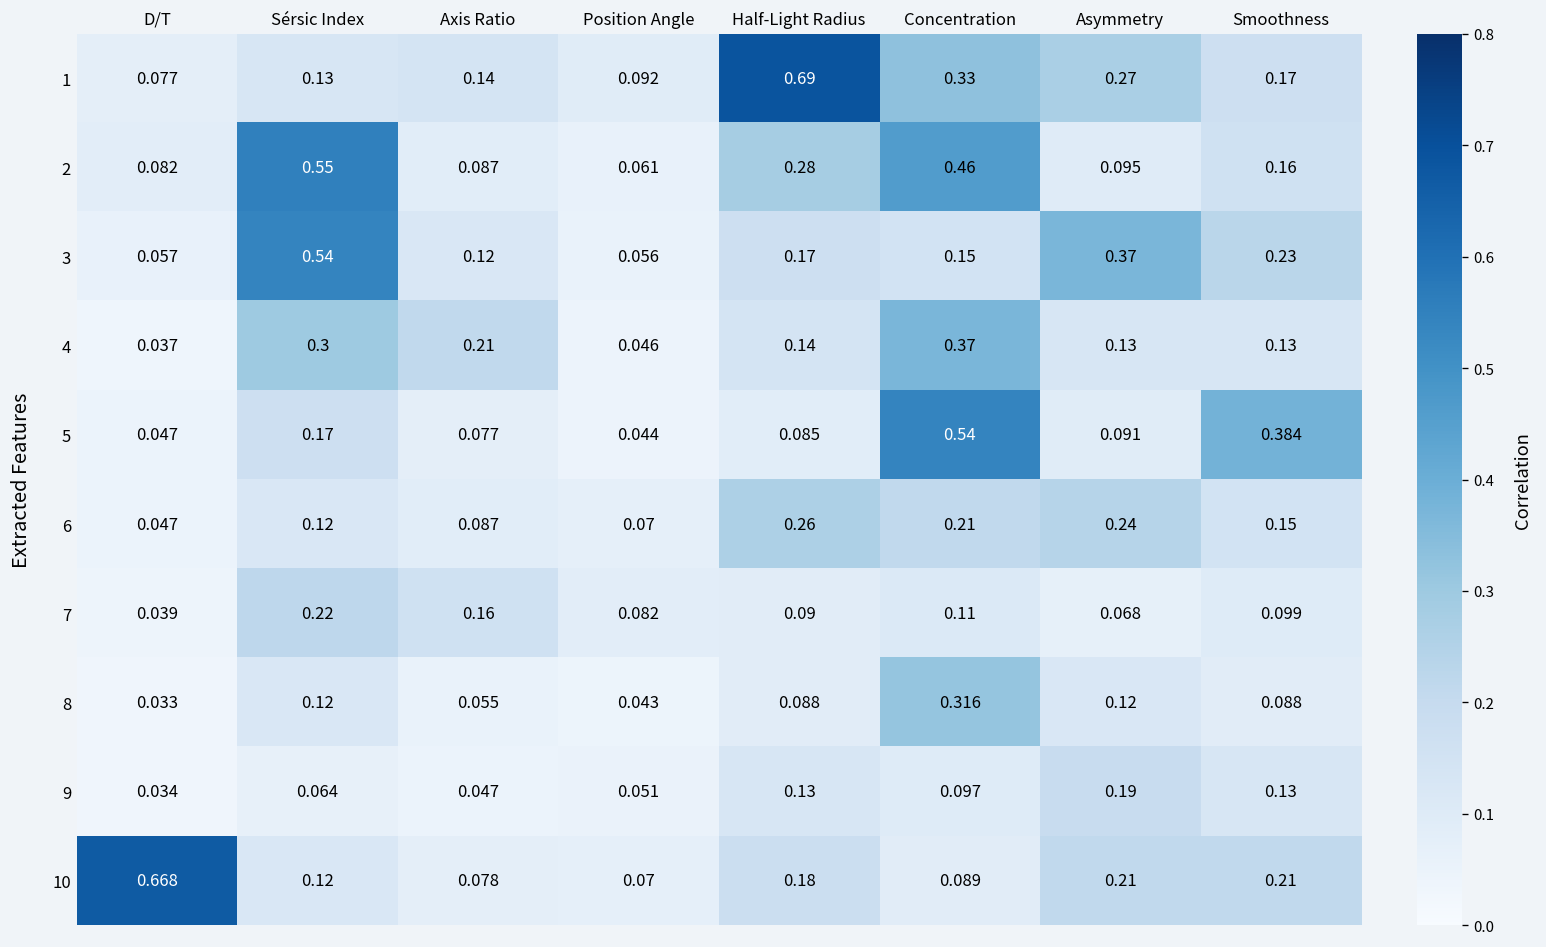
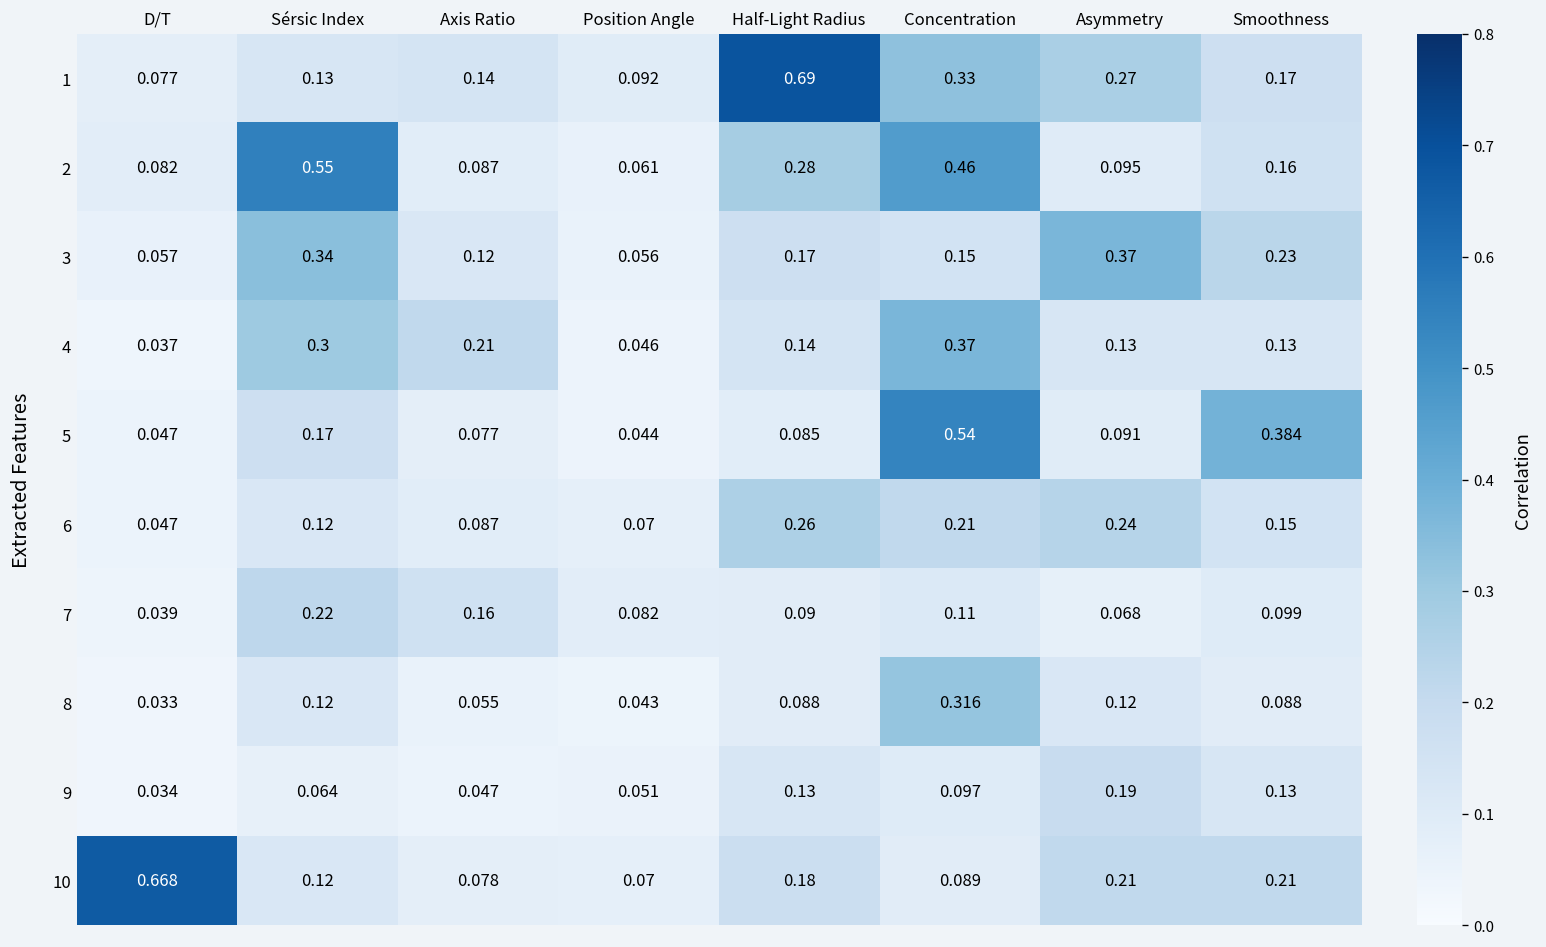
  {
    "1": {
      "D/T": 0.077,
      "Sérsic Index": 0.13,
      "Axis Ratio": 0.14,
      "Position Angle": 0.092,
      "Half-Light Radius": 0.69,
      "Concentration": 0.33,
      "Asymmetry": 0.27,
      "Smoothness": 0.17
    },
    "2": {
      "D/T": 0.082,
      "Sérsic Index": 0.55,
      "Axis Ratio": 0.087,
      "Position Angle": 0.061,
      "Half-Light Radius": 0.28,
      "Concentration": 0.46,
      "Asymmetry": 0.095,
      "Smoothness": 0.16
    },
    "3": {
      "D/T": 0.057,
-     "Sérsic Index": 0.54,
+     "Sérsic Index": 0.34,
      "Axis Ratio": 0.12,
      "Position Angle": 0.056,
      "Half-Light Radius": 0.17,
      "Concentration": 0.15,
      "Asymmetry": 0.37,
      "Smoothness": 0.23
    },
    "4": {
      "D/T": 0.037,
      "Sérsic Index": 0.3,
      "Axis Ratio": 0.21,
      "Position Angle": 0.046,
      "Half-Light Radius": 0.14,
      "Concentration": 0.37,
      "Asymmetry": 0.13,
      "Smoothness": 0.13
    },
    "5": {
      "D/T": 0.047,
      "Sérsic Index": 0.17,
      "Axis Ratio": 0.077,
      "Position Angle": 0.044,
      "Half-Light Radius": 0.085,
      "Concentration": 0.54,
      "Asymmetry": 0.091,
      "Smoothness": 0.384
    },
    "6": {
      "D/T": 0.047,
      "Sérsic Index": 0.12,
      "Axis Ratio": 0.087,
      "Position Angle": 0.07,
      "Half-Light Radius": 0.26,
      "Concentration": 0.21,
      "Asymmetry": 0.24,
      "Smoothness": 0.15
    },
    "7": {
      "D/T": 0.039,
      "Sérsic Index": 0.22,
      "Axis Ratio": 0.16,
      "Position Angle": 0.082,
      "Half-Light Radius": 0.09,
      "Concentration": 0.11,
      "Asymmetry": 0.068,
      "Smoothness": 0.099
    },
    "8": {
      "D/T": 0.033,
      "Sérsic Index": 0.12,
      "Axis Ratio": 0.055,
      "Position Angle": 0.043,
      "Half-Light Radius": 0.088,
      "Concentration": 0.316,
      "Asymmetry": 0.12,
      "Smoothness": 0.088
    },
    "9": {
      "D/T": 0.034,
      "Sérsic Index": 0.064,
      "Axis Ratio": 0.047,
      "Position Angle": 0.051,
      "Half-Light Radius": 0.13,
      "Concentration": 0.097,
      "Asymmetry": 0.19,
      "Smoothness": 0.13
    },
    "10": {
      "D/T": 0.668,
      "Sérsic Index": 0.12,
      "Axis Ratio": 0.078,
      "Position Angle": 0.07,
      "Half-Light Radius": 0.18,
      "Concentration": 0.089,
      "Asymmetry": 0.21,
      "Smoothness": 0.21
    }
  }
